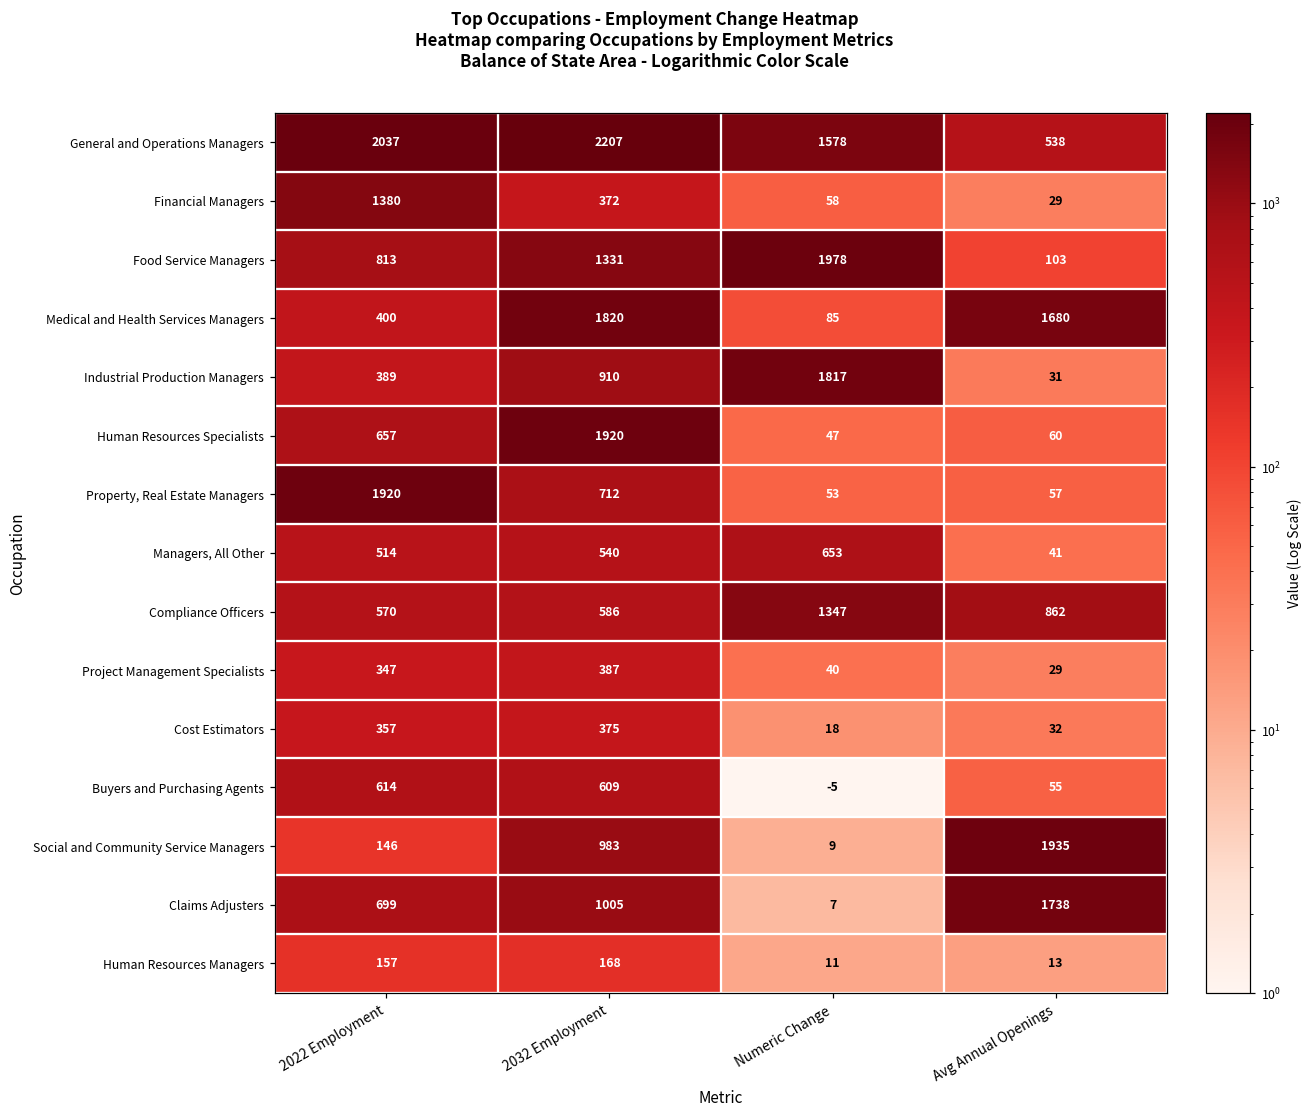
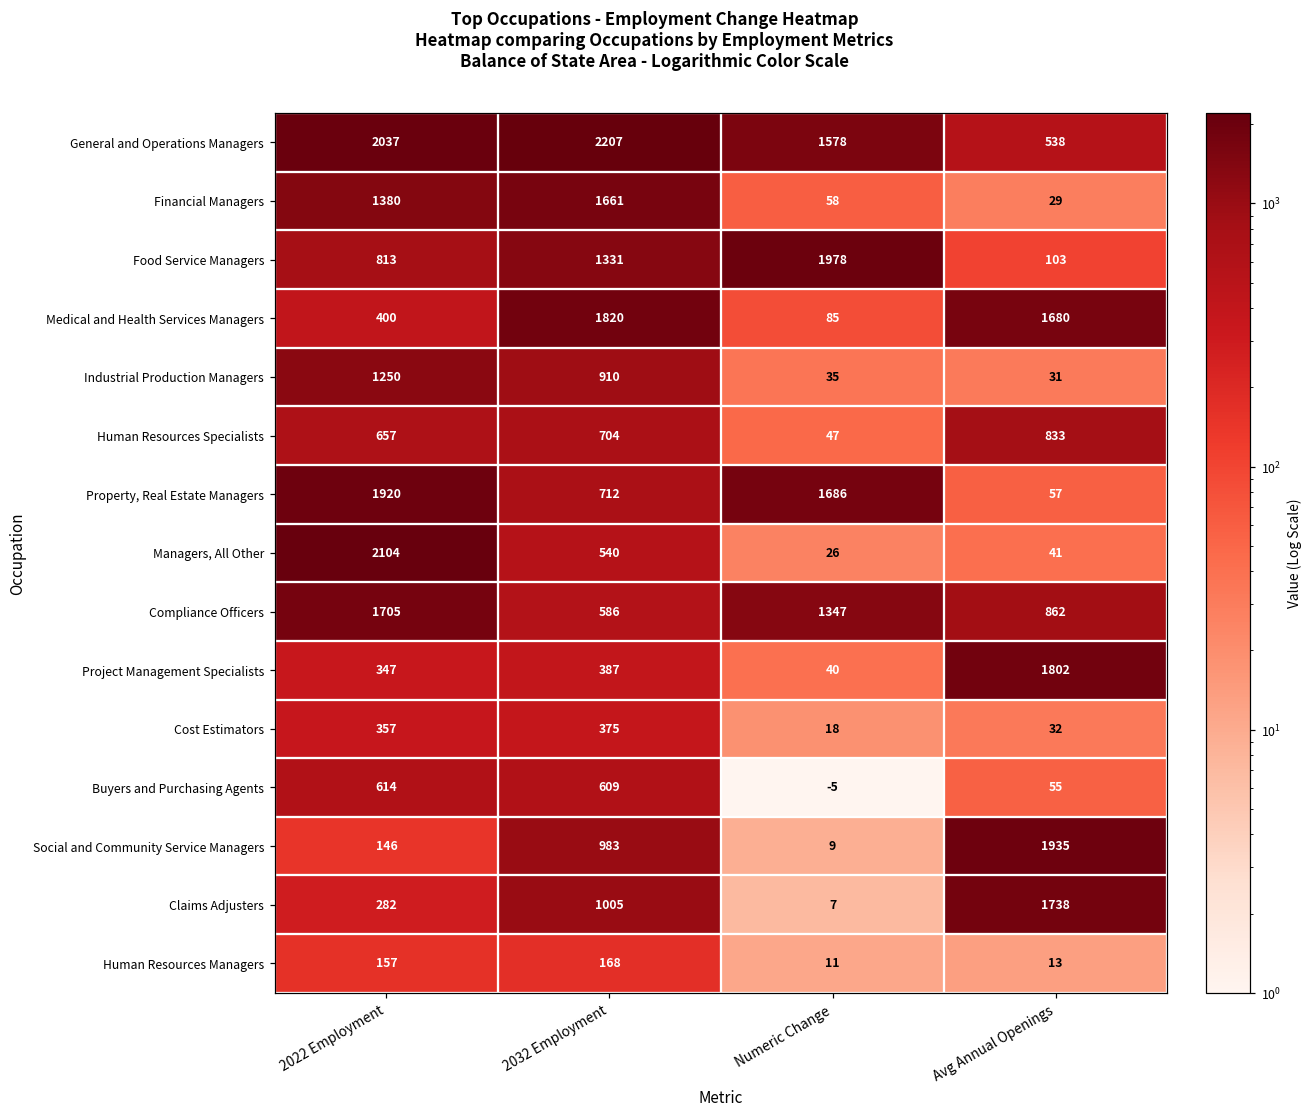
  {
    "General and Operations Managers": {
      "2022 Employment": 2037,
      "2032 Employment": 2207,
      "Numeric Change": 1578,
      "Avg Annual Openings": 538
    },
    "Financial Managers": {
      "2022 Employment": 1380,
-     "2032 Employment": 372,
+     "2032 Employment": 1661,
      "Numeric Change": 58,
      "Avg Annual Openings": 29
    },
    "Food Service Managers": {
      "2022 Employment": 813,
      "2032 Employment": 1331,
      "Numeric Change": 1978,
      "Avg Annual Openings": 103
    },
    "Medical and Health Services Managers": {
      "2022 Employment": 400,
      "2032 Employment": 1820,
      "Numeric Change": 85,
      "Avg Annual Openings": 1680
    },
    "Industrial Production Managers": {
-     "2022 Employment": 389,
+     "2022 Employment": 1250,
      "2032 Employment": 910,
-     "Numeric Change": 1817,
+     "Numeric Change": 35,
      "Avg Annual Openings": 31
    },
    "Human Resources Specialists": {
      "2022 Employment": 657,
-     "2032 Employment": 1920,
+     "2032 Employment": 704,
      "Numeric Change": 47,
-     "Avg Annual Openings": 60
+     "Avg Annual Openings": 833
    },
    "Property, Real Estate Managers": {
      "2022 Employment": 1920,
      "2032 Employment": 712,
-     "Numeric Change": 53,
+     "Numeric Change": 1686,
      "Avg Annual Openings": 57
    },
    "Managers, All Other": {
-     "2022 Employment": 514,
+     "2022 Employment": 2104,
      "2032 Employment": 540,
-     "Numeric Change": 653,
+     "Numeric Change": 26,
      "Avg Annual Openings": 41
    },
    "Compliance Officers": {
-     "2022 Employment": 570,
+     "2022 Employment": 1705,
      "2032 Employment": 586,
      "Numeric Change": 1347,
      "Avg Annual Openings": 862
    },
    "Project Management Specialists": {
      "2022 Employment": 347,
      "2032 Employment": 387,
      "Numeric Change": 40,
-     "Avg Annual Openings": 29
+     "Avg Annual Openings": 1802
    },
    "Cost Estimators": {
      "2022 Employment": 357,
      "2032 Employment": 375,
      "Numeric Change": 18,
      "Avg Annual Openings": 32
    },
    "Buyers and Purchasing Agents": {
      "2022 Employment": 614,
      "2032 Employment": 609,
      "Numeric Change": -5,
      "Avg Annual Openings": 55
    },
    "Social and Community Service Managers": {
      "2022 Employment": 146,
      "2032 Employment": 983,
      "Numeric Change": 9,
      "Avg Annual Openings": 1935
    },
    "Claims Adjusters": {
-     "2022 Employment": 699,
+     "2022 Employment": 282,
      "2032 Employment": 1005,
      "Numeric Change": 7,
      "Avg Annual Openings": 1738
    },
    "Human Resources Managers": {
      "2022 Employment": 157,
      "2032 Employment": 168,
      "Numeric Change": 11,
      "Avg Annual Openings": 13
    }
  }
